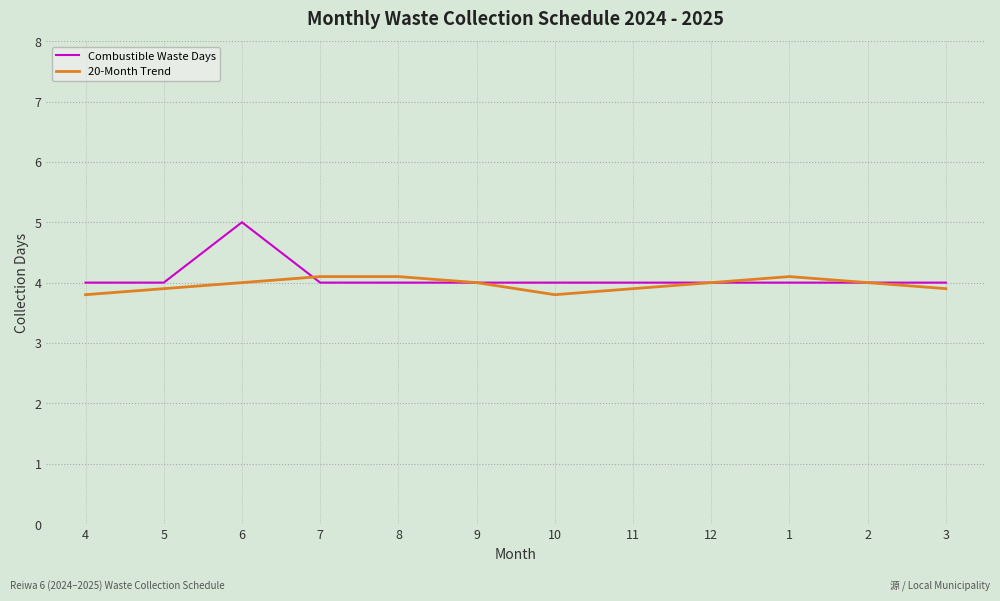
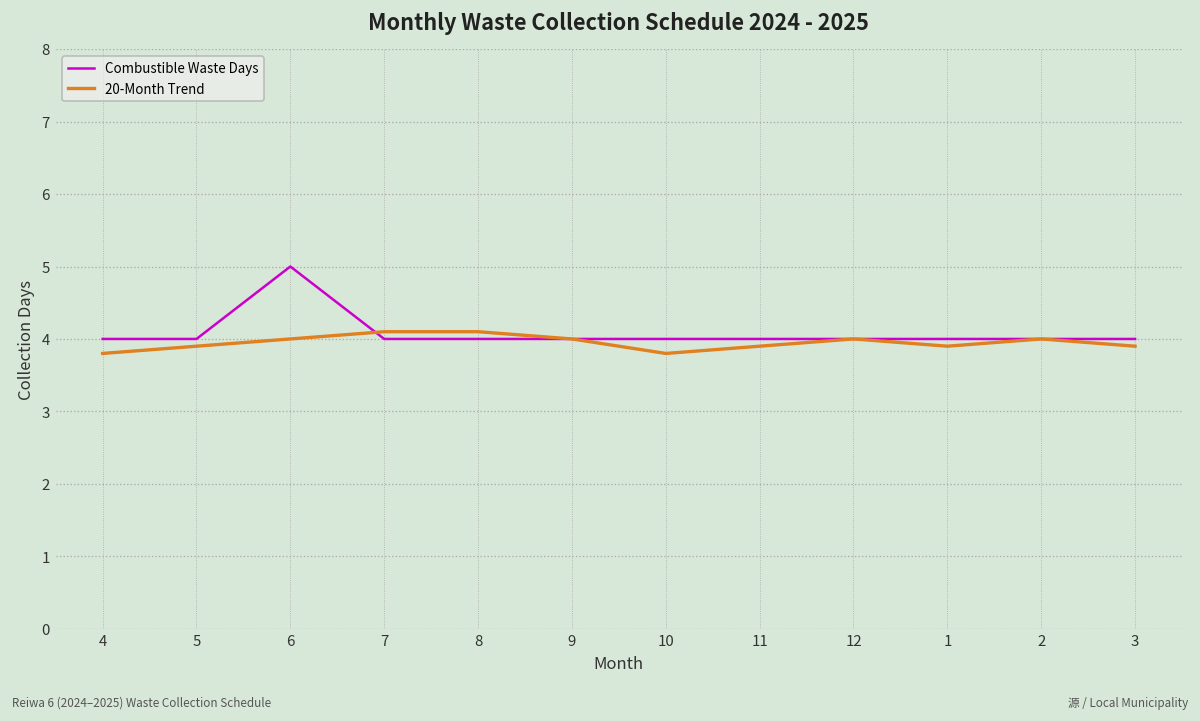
  {
    "Combustible Waste Days": {
      "4": 4.0,
      "5": 4.0,
      "6": 5.0,
      "7": 4.0,
      "8": 4.0,
      "10": 4.0,
      "11": 4.0,
      "1": 4.0,
      "3": 4.0
    },
    "20-Month Trend": {
      "4": 3.8,
      "5": 3.9,
      "6": 4.0,
      "7": 4.1,
      "8": 4.1,
      "10": 3.8,
      "11": 3.9,
-     "1": 4.1,
+     "1": 3.9,
      "3": 3.9
    }
  }
